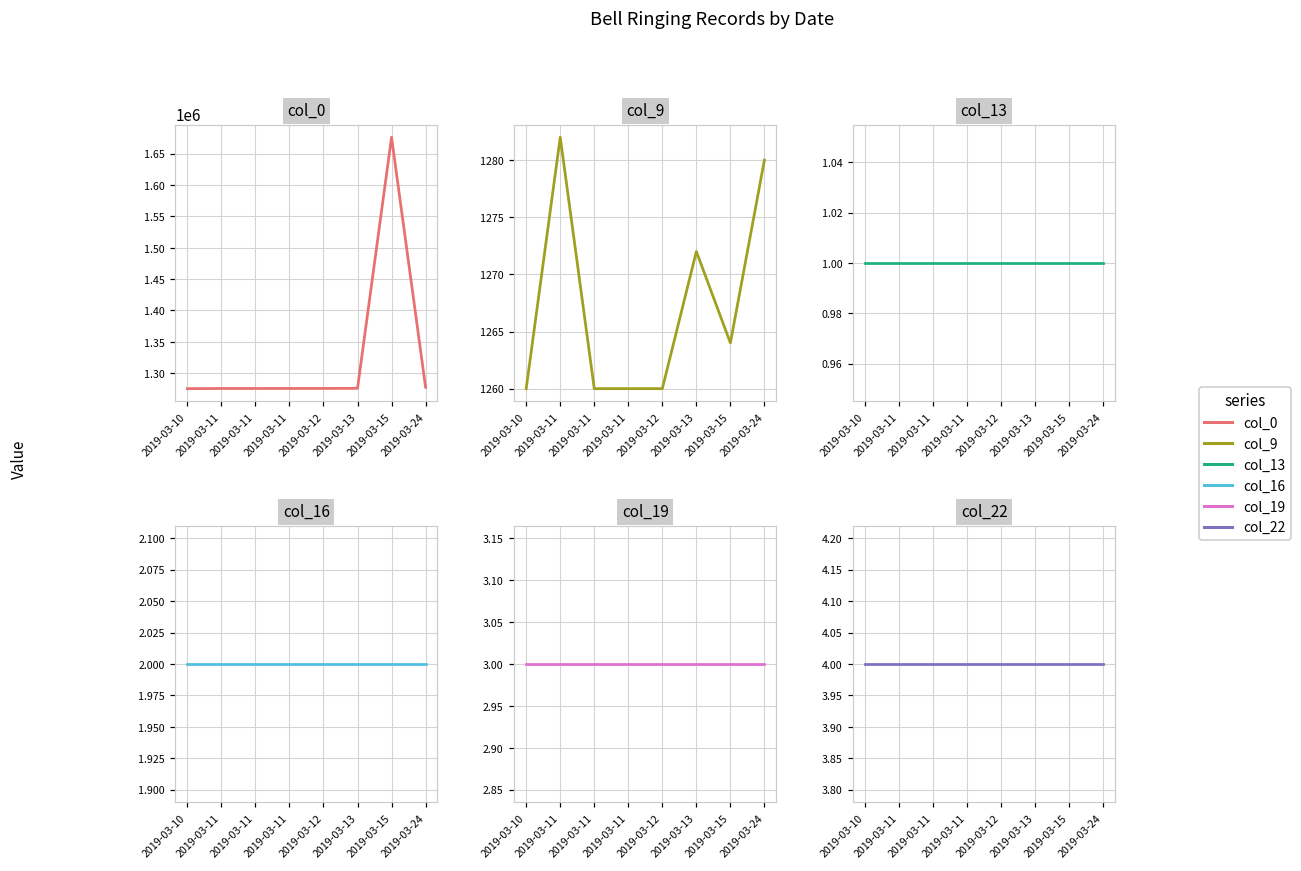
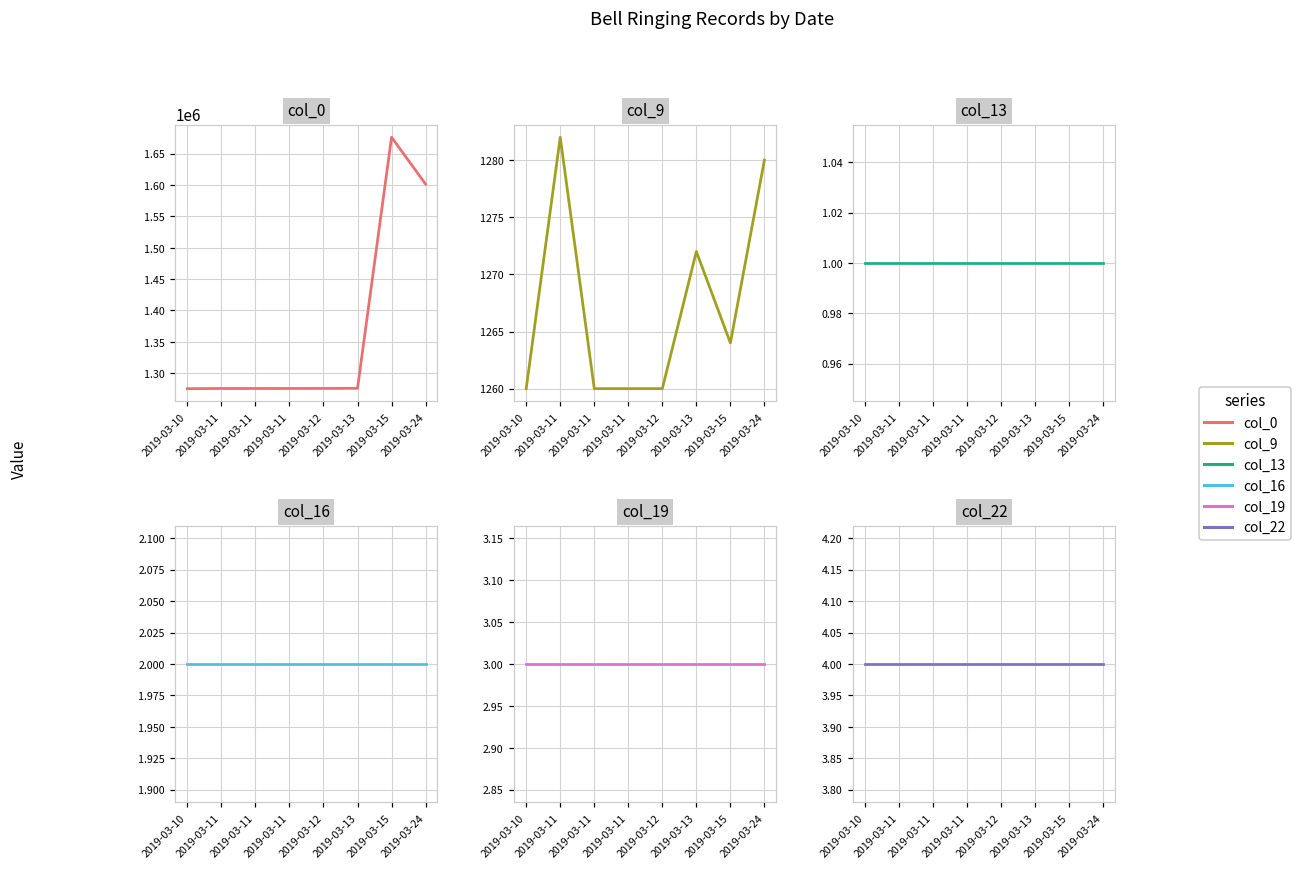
  {
    "col_0": {
      "2019-03-10": 1280000,
      "2019-03-12": 1280000,
      "2019-03-13": 1280000,
      "2019-03-15": 1680000,
-     "2019-03-24": 1280000
+     "2019-03-24": 1600000
    },
    "col_9": {
      "2019-03-10": 1260.0,
      "2019-03-12": 1260.0,
      "2019-03-13": 1272.0,
      "2019-03-15": 1264.0,
      "2019-03-24": 1280.0
    },
    "col_13": {
      "2019-03-10": 1.000,
      "2019-03-12": 1.000,
      "2019-03-13": 1.000,
      "2019-03-15": 1.000,
      "2019-03-24": 1.000
    },
    "col_16": {
      "2019-03-10": 2.000,
      "2019-03-12": 2.000,
      "2019-03-13": 2.000,
      "2019-03-15": 2.000,
      "2019-03-24": 2.000
    },
    "col_19": {
      "2019-03-10": 3.00,
      "2019-03-12": 3.00,
      "2019-03-13": 3.00,
      "2019-03-15": 3.00,
      "2019-03-24": 3.00
    },
    "col_22": {
      "2019-03-10": 4.00,
      "2019-03-12": 4.00,
      "2019-03-13": 4.00,
      "2019-03-15": 4.00,
      "2019-03-24": 4.00
    }
  }
